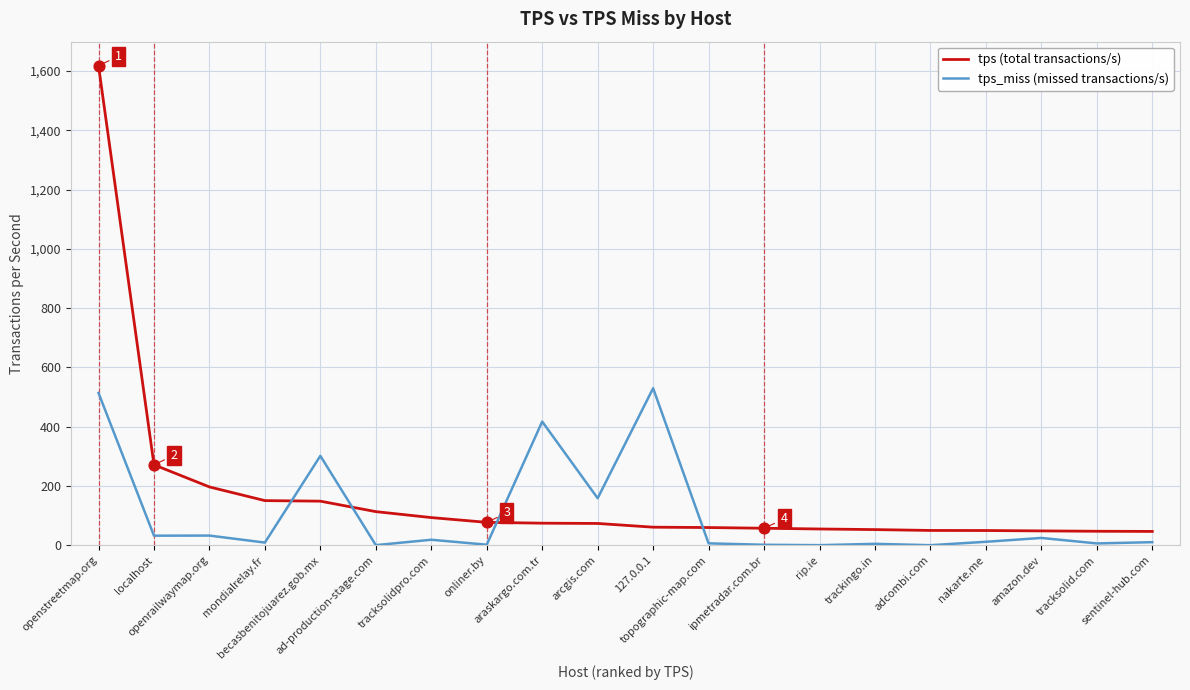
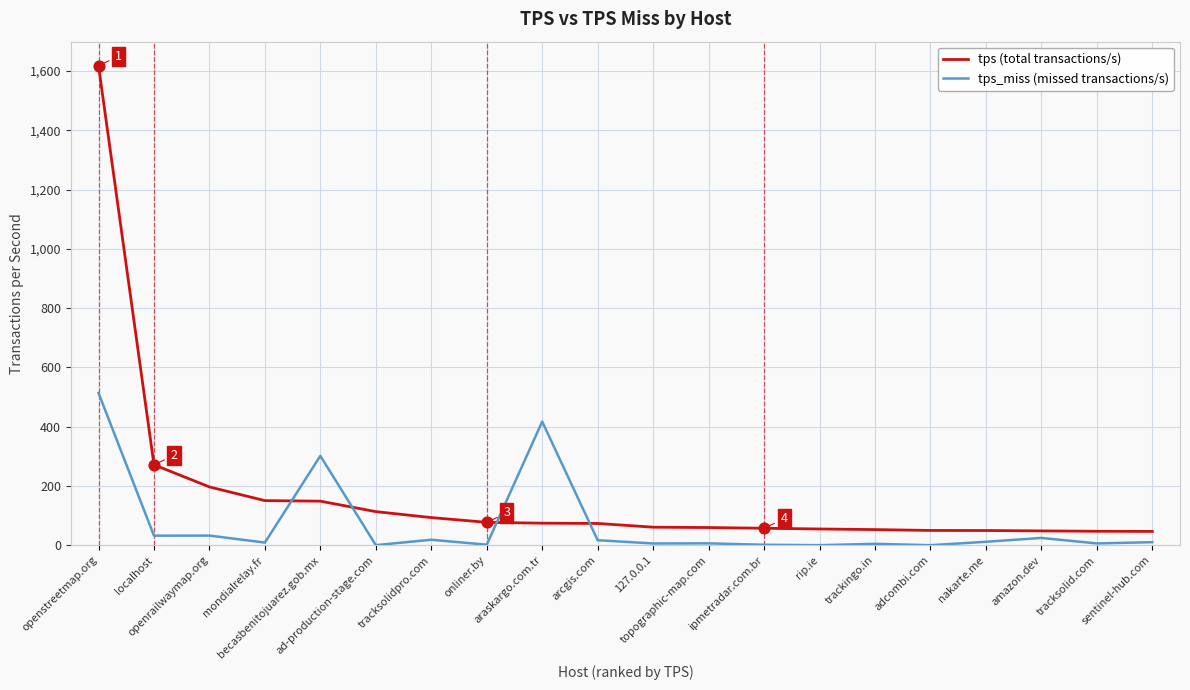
  {
    "tps_miss (missed transactions/s)": {
      "openstreetmap.org": 510,
      "localhost": 30,
      "openrailwaymap.org": 30,
      "mondialrelay.fr": 10,
      "becasbenitojuarez.gob.mx": 300,
      "ad-production-stage.com": 0,
      "tracksolidpro.com": 20,
      "onliner.by": 0,
      "araskargo.com.tr": 420,
-     "arcgis.com": 160,
-     "127.0.0.1": 530,
+     "arcgis.com": 20,
+     "127.0.0.1": 10,
      "topographic-map.com": 10,
      "ipmetradar.com.br": 0,
      "rip.ie": 0,
      "trackingo.in": 0,
      "adcombi.com": 0,
      "nakarte.me": 10,
      "amazon.dev": 20,
      "tracksolid.com": 10,
      "sentinel-hub.com": 10
    }
  }
